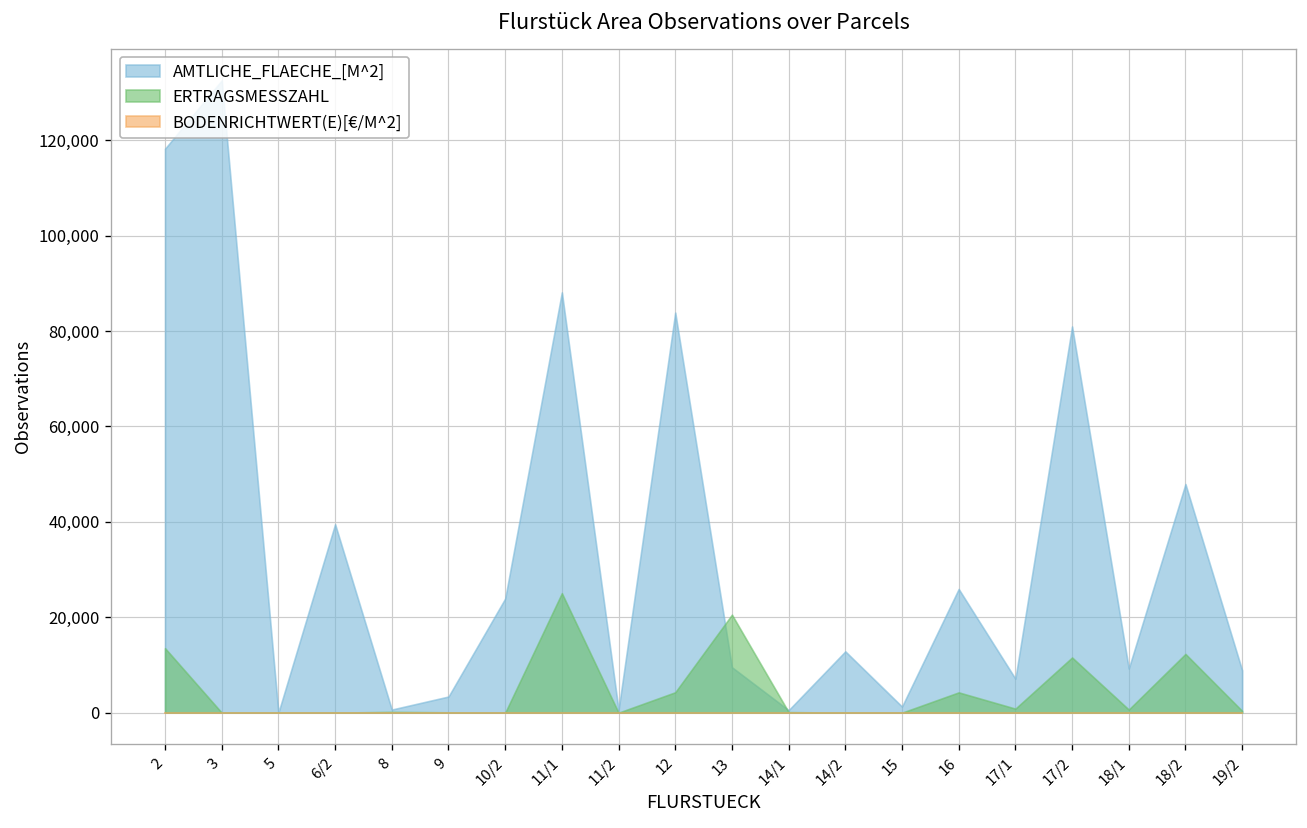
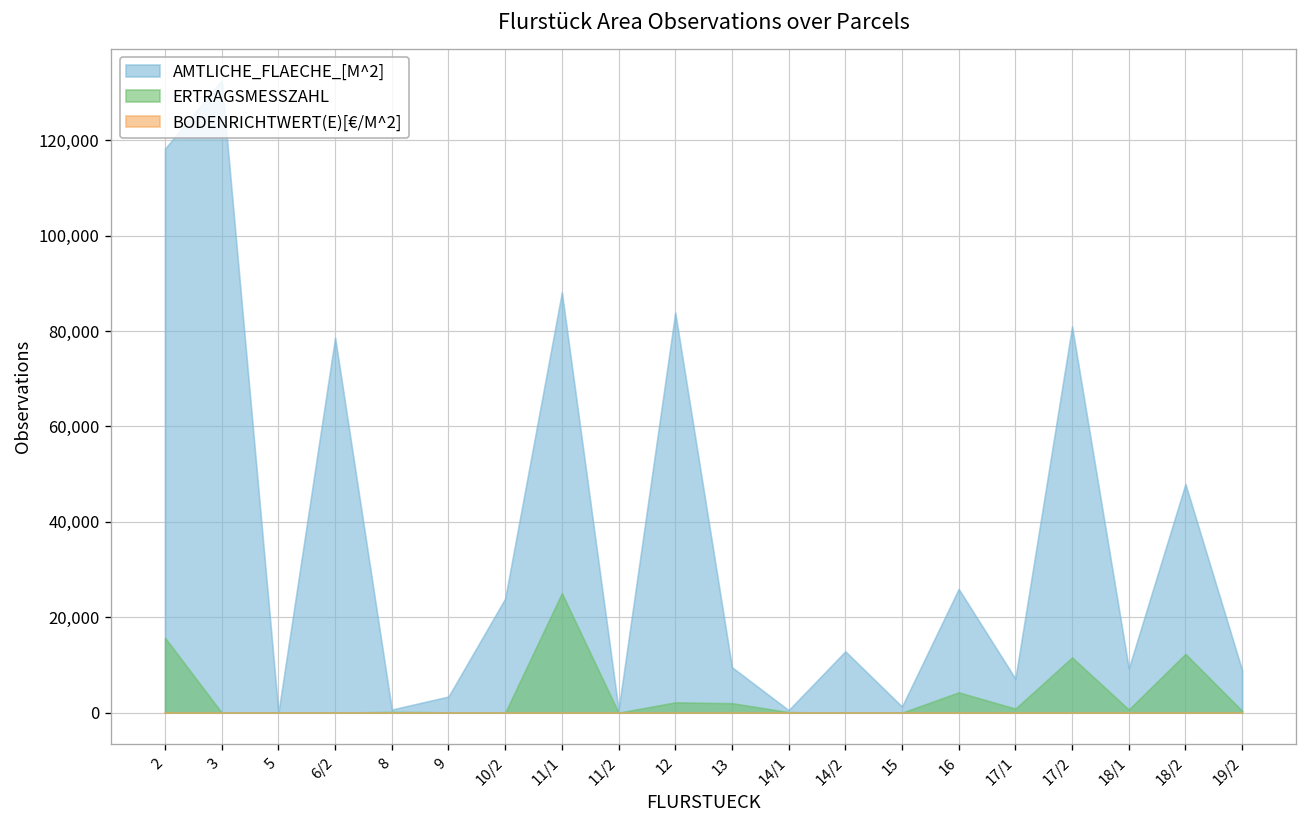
  {
    "AMTLICHE_FLAECHE_[M^2]": {
      "2": "118,000",
-     "6/2": "40,000",
+     "6/2": "79,000",
      "9": "3,000",
      "10/2": "24,000",
      "11/1": "88,000",
      "12": "84,000",
      "13": "10,000",
      "14/2": "13,000",
      "15": "1,000",
      "16": "26,000",
      "17/1": "7,000",
      "17/2": "81,000",
      "18/1": "9,000",
      "18/2": "48,000",
      "19/2": "9,000"
    },
    "ERTRAGSMESSZAHL": {
-     "2": "14,000",
+     "2": "16,000",
      "11/1": "25,000",
-     "12": "4,000",
-     "13": "21,000",
+     "12": "2,000",
+     "13": "2,000",
      "16": "4,000",
      "17/1": "1,000",
      "17/2": "12,000",
      "18/1": "1,000",
      "18/2": "12,000"
    },
    "BODENRICHTWERT(E)[€/M^2]": {
      "2": "0",
      "11/1": "0",
      "12": "0",
      "13": "0",
      "16": "0",
      "17/1": "0",
      "17/2": "0",
      "18/1": "0",
      "18/2": "0"
    }
  }
